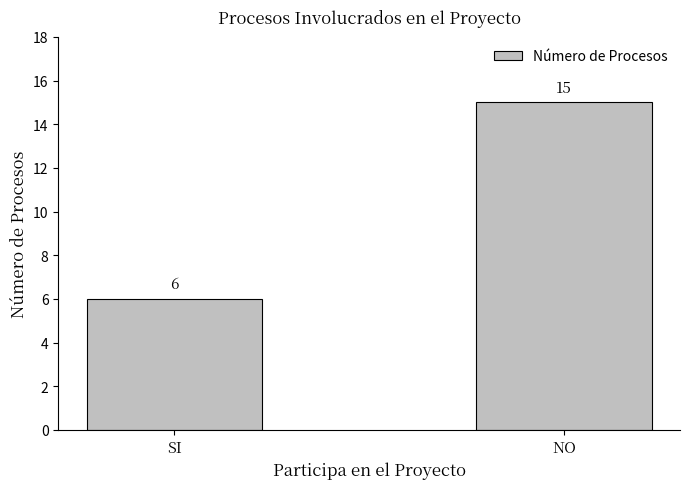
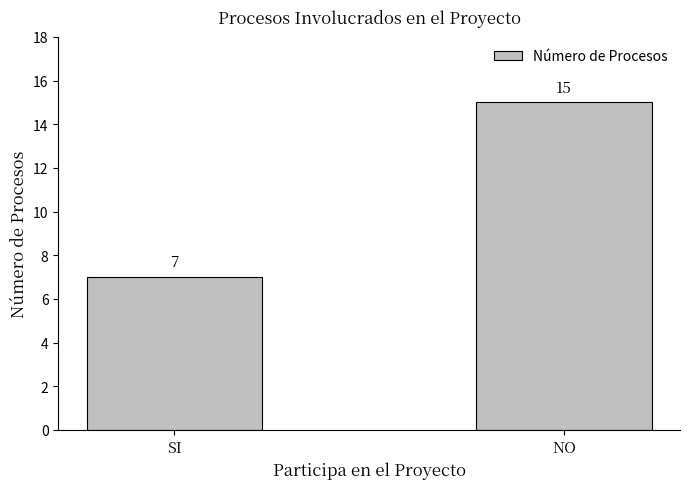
  {
-   "SI": 6,
+   "SI": 7,
    "NO": 15
  }
